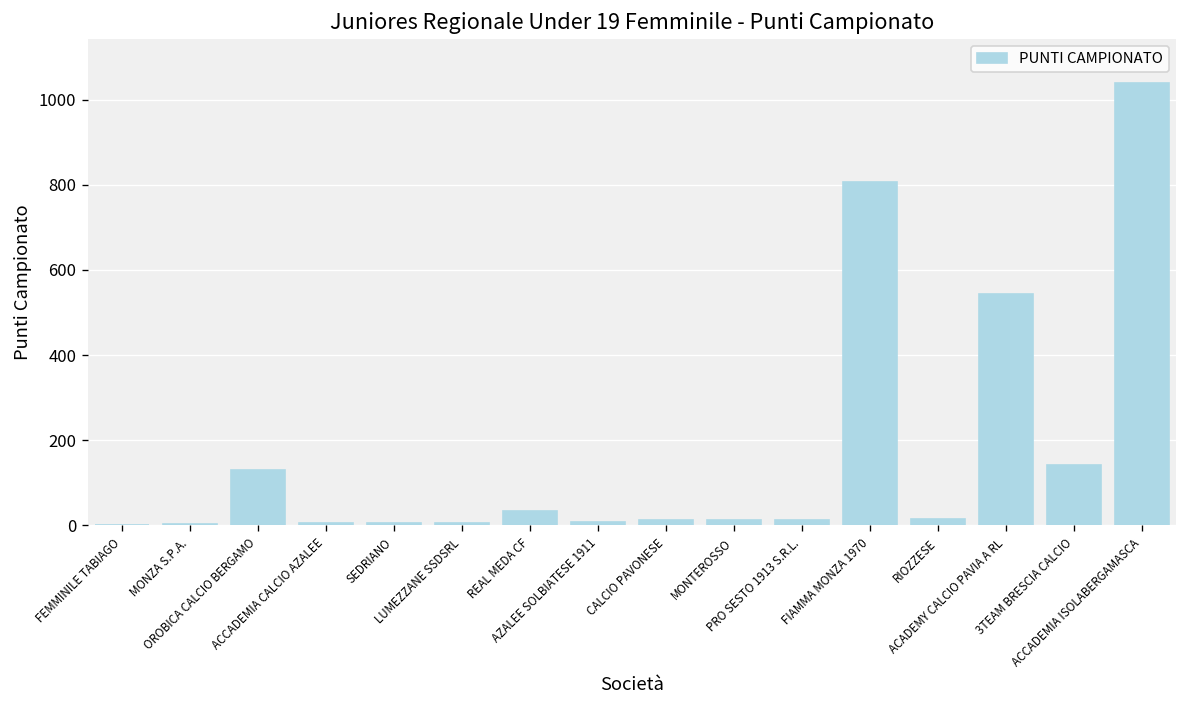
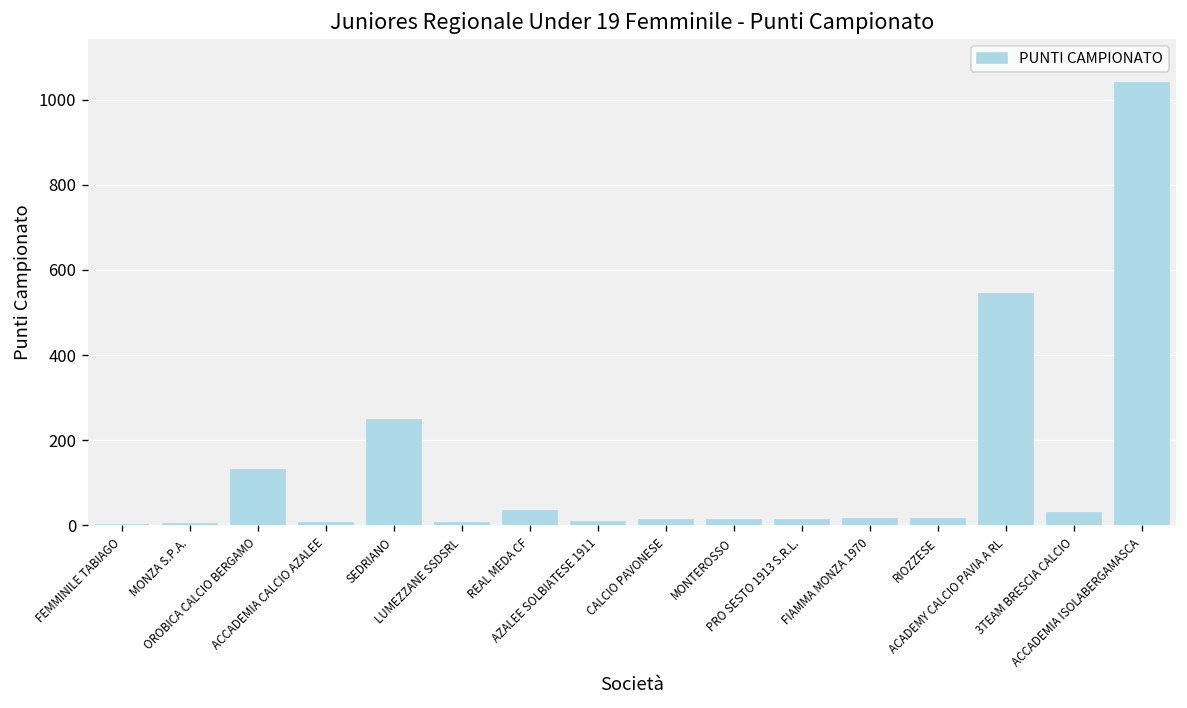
  {
    "OROBICA CALCIO BERGAMO": 130,
-   "SEDRIANO": 0,
+   "SEDRIANO": 250,
    "REAL MEDA CF": 30,
    "AZALEE SOLBIATESE 1911": 10,
    "CALCIO PAVONESE": 10,
    "MONTEROSSO": 10,
    "PRO SESTO 1913 S.R.L.": 10,
-   "FIAMMA MONZA 1970": 810,
+   "FIAMMA MONZA 1970": 20,
    "RIOZZESE": 20,
    "ACADEMY CALCIO PAVIA A RL": 540,
-   "3TEAM BRESCIA CALCIO": 140,
+   "3TEAM BRESCIA CALCIO": 30,
    "ACCADEMIA ISOLABERGAMASCA": 1040
  }
